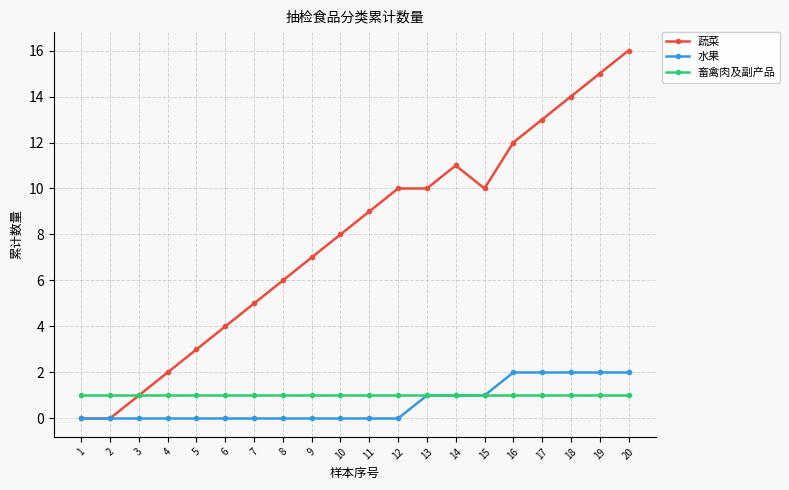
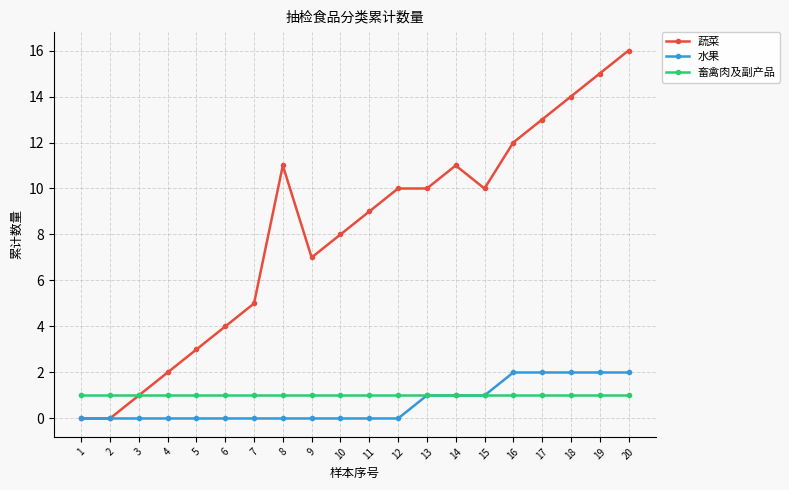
  {
    "蔬菜": {
      "4": 2,
      "5": 3,
      "6": 4,
      "7": 5,
-     "8": 6,
+     "8": 11,
      "9": 7,
      "10": 8,
      "11": 9,
      "12": 10,
      "13": 10,
      "14": 11,
      "15": 10,
      "16": 12,
      "17": 13,
      "18": 14,
      "19": 15,
      "20": 16
    },
    "水果": {
      "3": 0,
      "4": 0,
      "5": 0,
      "6": 0,
      "7": 0,
      "8": 0,
      "9": 0,
      "10": 0,
      "11": 0,
      "12": 0,
      "16": 2,
      "17": 2,
      "18": 2,
      "19": 2,
      "20": 2
    },
    "畜禽肉及副产品": {
      "1": 1,
      "2": 1,
      "4": 1,
      "5": 1,
      "6": 1,
      "7": 1,
      "8": 1,
      "9": 1,
      "10": 1,
      "11": 1,
      "12": 1,
      "16": 1,
      "17": 1,
      "18": 1,
      "19": 1,
      "20": 1
    }
  }
